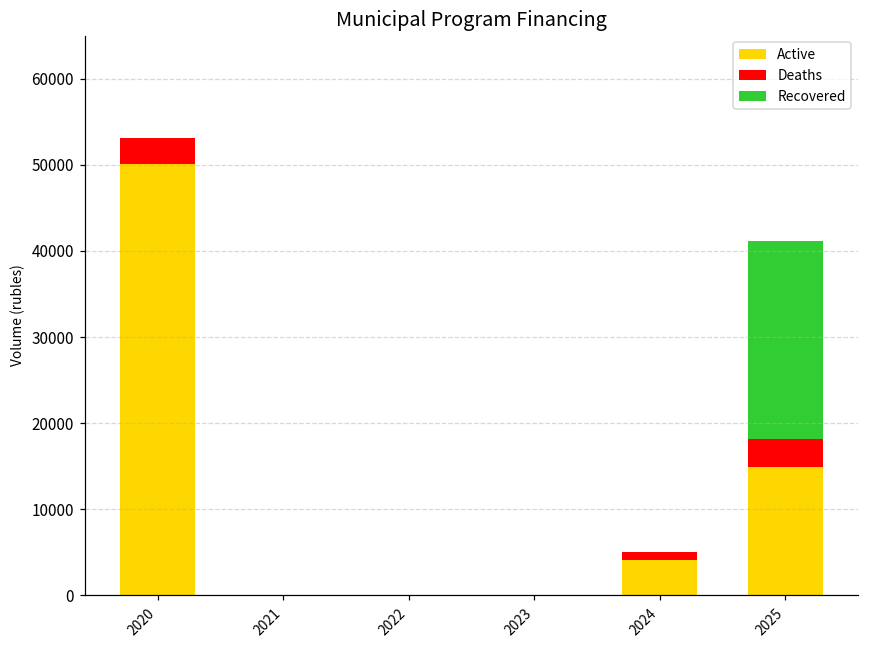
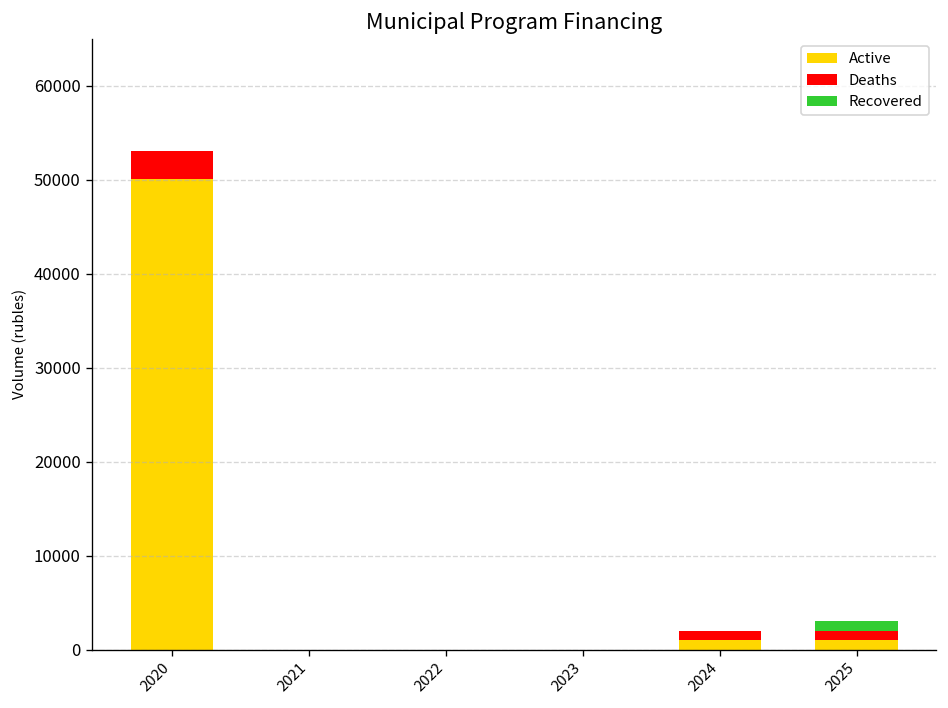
  {
    "Active": {
      "2020": 50000,
      "2021": 0,
      "2022": 0,
      "2023": 0,
-     "2024": 4000,
-     "2025": 15000
+     "2024": 1000,
+     "2025": 1000
    },
    "Deaths": {
      "2020": 3000,
      "2021": 0,
      "2022": 0,
      "2023": 0,
      "2024": 1000,
-     "2025": 3000
+     "2025": 1000
    },
    "Recovered": {
      "2020": 0,
      "2021": 0,
      "2022": 0,
      "2023": 0,
      "2024": 0,
-     "2025": 23000
+     "2025": 1000
    }
  }
